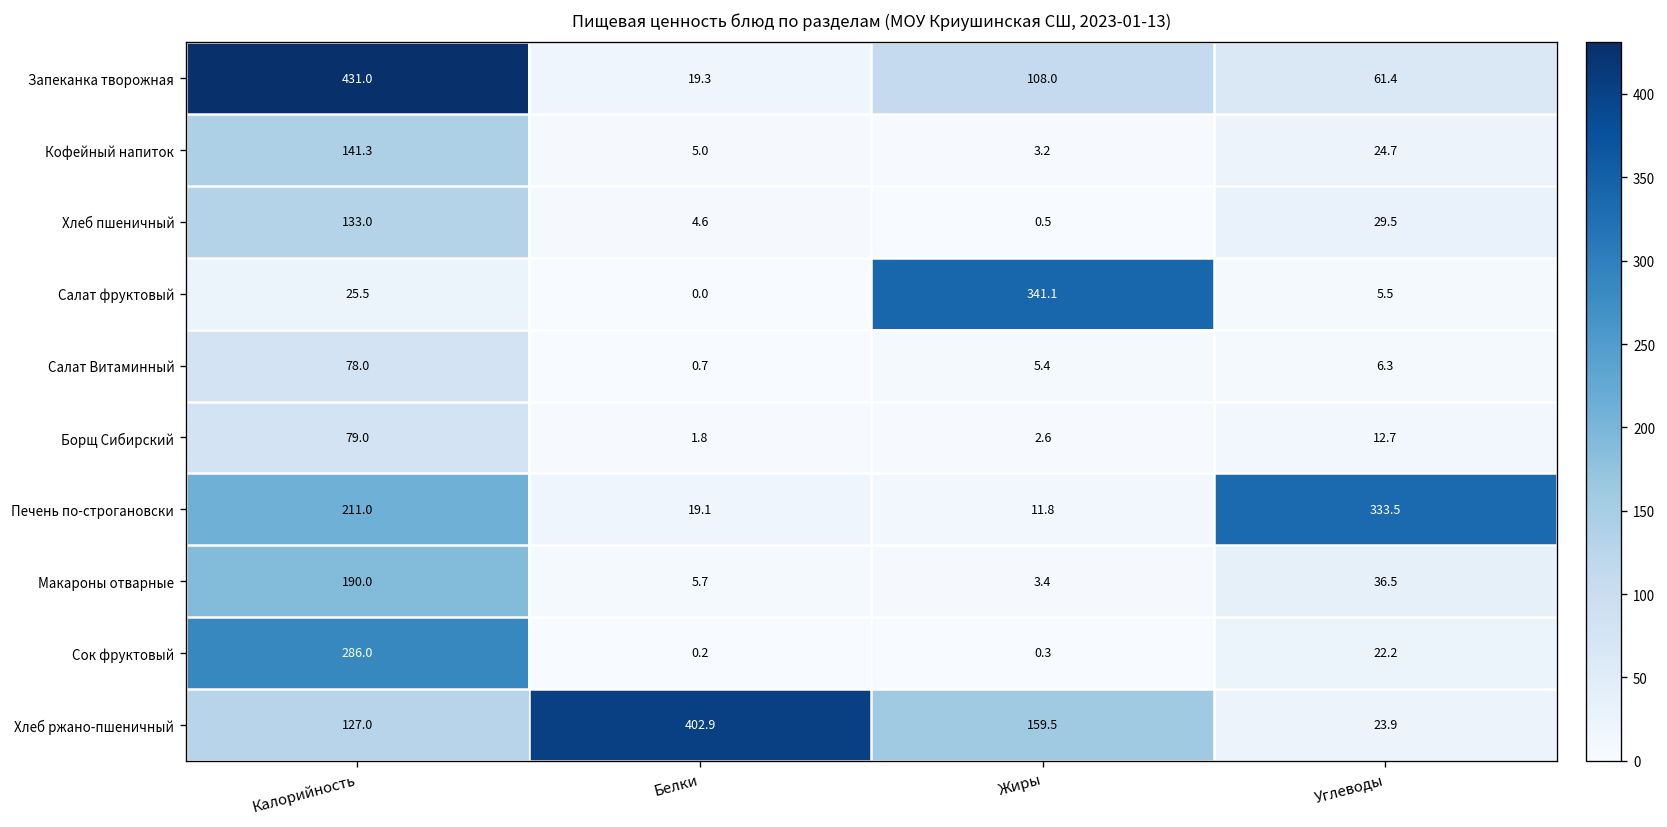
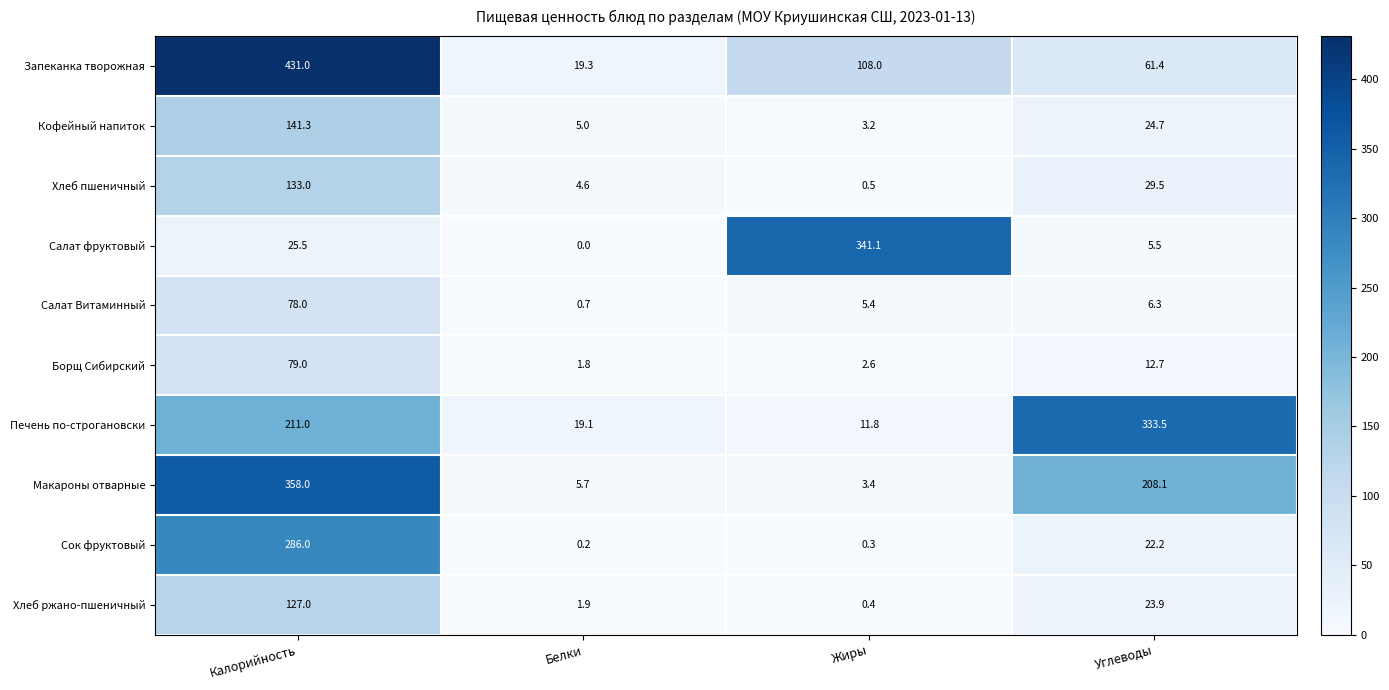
  {
    "Запеканка творожная": {
      "Калорийность": 431.0,
      "Белки": 19.3,
      "Жиры": 108.0,
      "Углеводы": 61.4
    },
    "Кофейный напиток": {
      "Калорийность": 141.3,
      "Белки": 5.0,
      "Жиры": 3.2,
      "Углеводы": 24.7
    },
    "Хлеб пшеничный": {
      "Калорийность": 133.0,
      "Белки": 4.6,
      "Жиры": 0.5,
      "Углеводы": 29.5
    },
    "Салат фруктовый": {
      "Калорийность": 25.5,
      "Белки": 0.0,
      "Жиры": 341.1,
      "Углеводы": 5.5
    },
    "Салат Витаминный": {
      "Калорийность": 78.0,
      "Белки": 0.7,
      "Жиры": 5.4,
      "Углеводы": 6.3
    },
    "Борщ Сибирский": {
      "Калорийность": 79.0,
      "Белки": 1.8,
      "Жиры": 2.6,
      "Углеводы": 12.7
    },
    "Печень по-строгановски": {
      "Калорийность": 211.0,
      "Белки": 19.1,
      "Жиры": 11.8,
      "Углеводы": 333.5
    },
    "Макароны отварные": {
-     "Калорийность": 190.0,
+     "Калорийность": 358.0,
      "Белки": 5.7,
      "Жиры": 3.4,
-     "Углеводы": 36.5
+     "Углеводы": 208.1
    },
    "Сок фруктовый": {
      "Калорийность": 286.0,
      "Белки": 0.2,
      "Жиры": 0.3,
      "Углеводы": 22.2
    },
    "Хлеб ржано-пшеничный": {
      "Калорийность": 127.0,
-     "Белки": 402.9,
-     "Жиры": 159.5,
+     "Белки": 1.9,
+     "Жиры": 0.4,
      "Углеводы": 23.9
    }
  }
